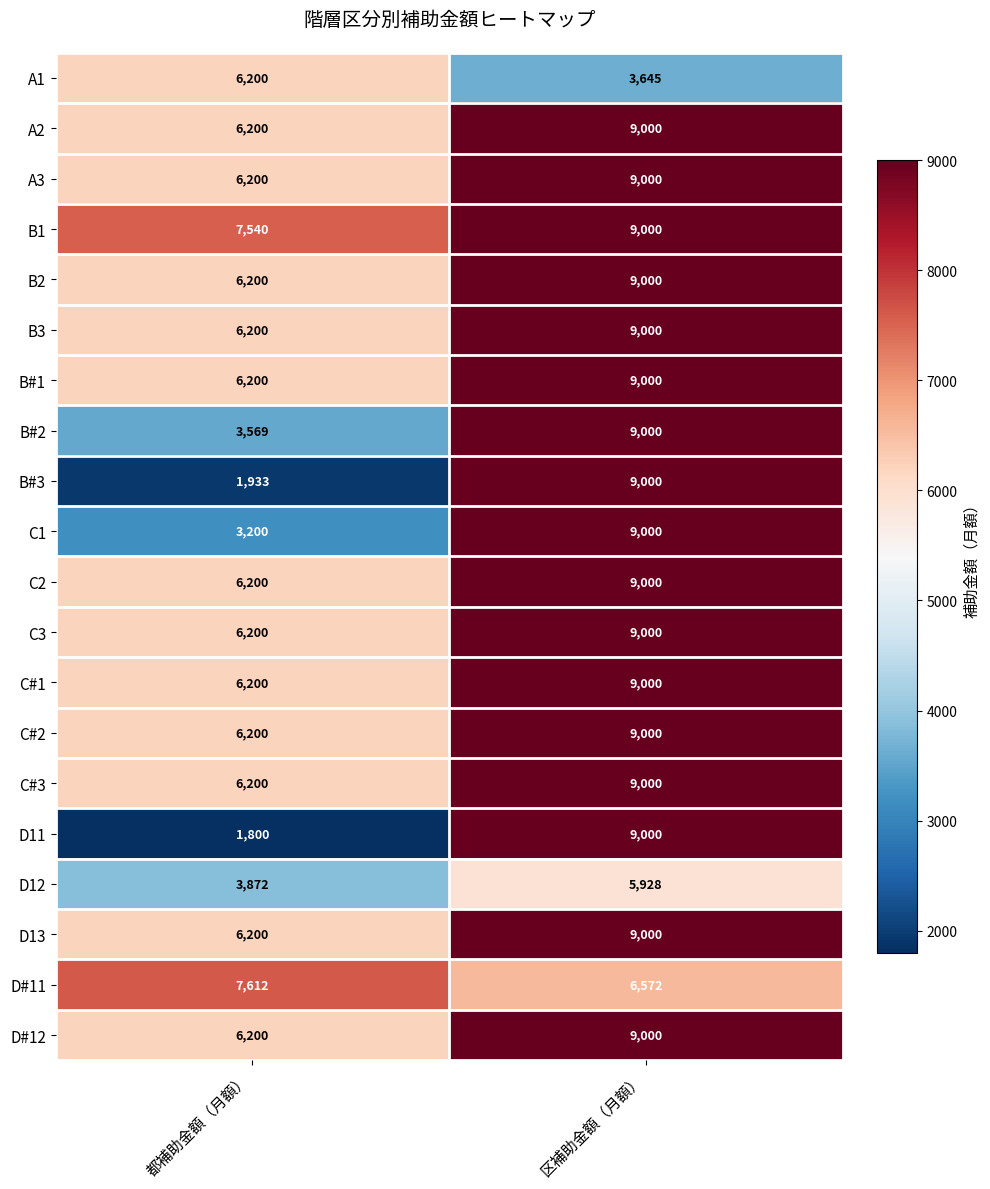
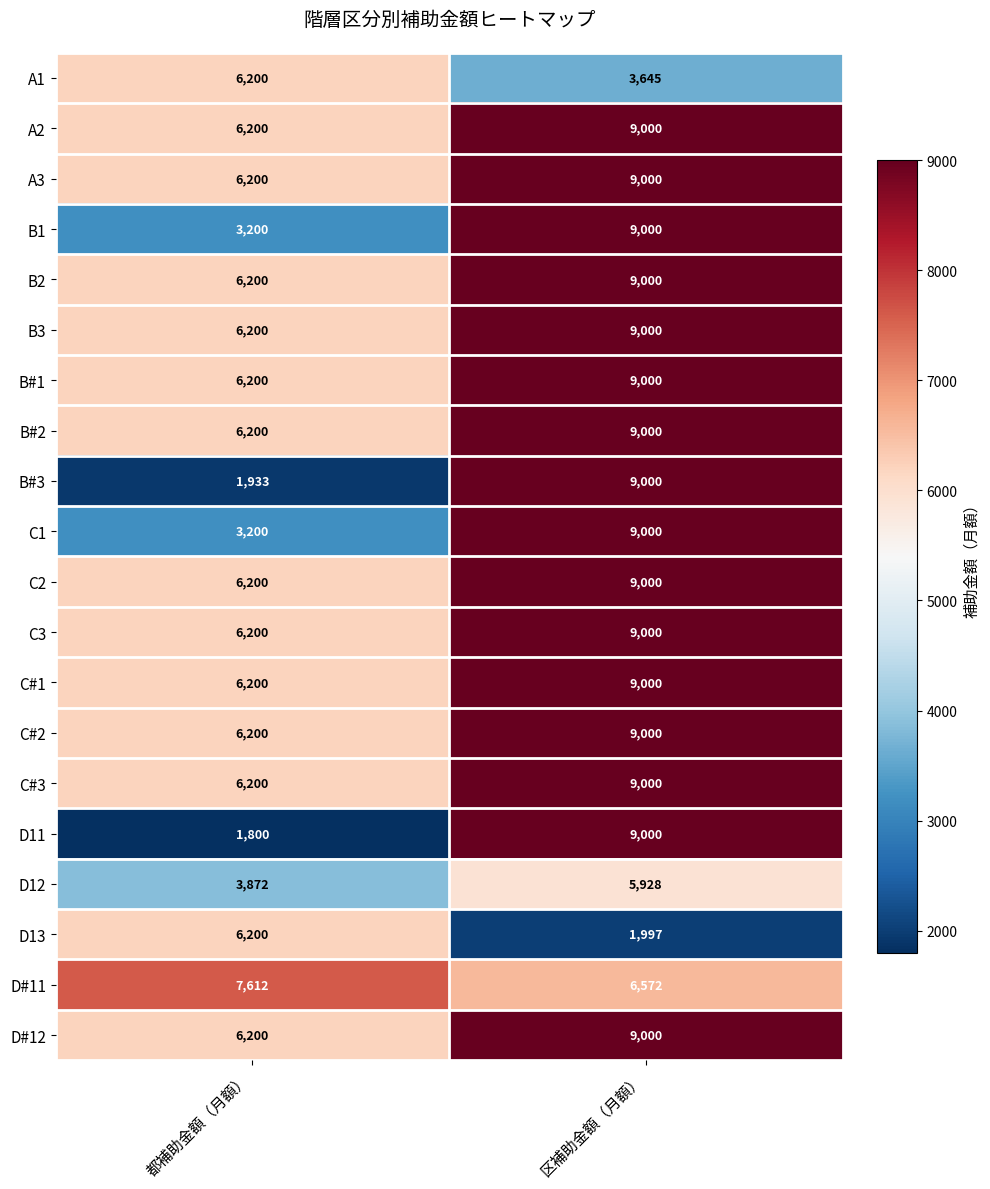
  {
    "A1": {
      "都補助金額（月額）": "6,200",
      "区補助金額（月額）": "3,645"
    },
    "A2": {
      "都補助金額（月額）": "6,200",
      "区補助金額（月額）": "9,000"
    },
    "A3": {
      "都補助金額（月額）": "6,200",
      "区補助金額（月額）": "9,000"
    },
    "B1": {
-     "都補助金額（月額）": "7,540",
+     "都補助金額（月額）": "3,200",
      "区補助金額（月額）": "9,000"
    },
    "B2": {
      "都補助金額（月額）": "6,200",
      "区補助金額（月額）": "9,000"
    },
    "B3": {
      "都補助金額（月額）": "6,200",
      "区補助金額（月額）": "9,000"
    },
    "B#1": {
      "都補助金額（月額）": "6,200",
      "区補助金額（月額）": "9,000"
    },
    "B#2": {
-     "都補助金額（月額）": "3,569",
+     "都補助金額（月額）": "6,200",
      "区補助金額（月額）": "9,000"
    },
    "B#3": {
      "都補助金額（月額）": "1,933",
      "区補助金額（月額）": "9,000"
    },
    "C1": {
      "都補助金額（月額）": "3,200",
      "区補助金額（月額）": "9,000"
    },
    "C2": {
      "都補助金額（月額）": "6,200",
      "区補助金額（月額）": "9,000"
    },
    "C3": {
      "都補助金額（月額）": "6,200",
      "区補助金額（月額）": "9,000"
    },
    "C#1": {
      "都補助金額（月額）": "6,200",
      "区補助金額（月額）": "9,000"
    },
    "C#2": {
      "都補助金額（月額）": "6,200",
      "区補助金額（月額）": "9,000"
    },
    "C#3": {
      "都補助金額（月額）": "6,200",
      "区補助金額（月額）": "9,000"
    },
    "D11": {
      "都補助金額（月額）": "1,800",
      "区補助金額（月額）": "9,000"
    },
    "D12": {
      "都補助金額（月額）": "3,872",
      "区補助金額（月額）": "5,928"
    },
    "D13": {
      "都補助金額（月額）": "6,200",
-     "区補助金額（月額）": "9,000"
+     "区補助金額（月額）": "1,997"
    },
    "D#11": {
      "都補助金額（月額）": "7,612",
      "区補助金額（月額）": "6,572"
    },
    "D#12": {
      "都補助金額（月額）": "6,200",
      "区補助金額（月額）": "9,000"
    }
  }
